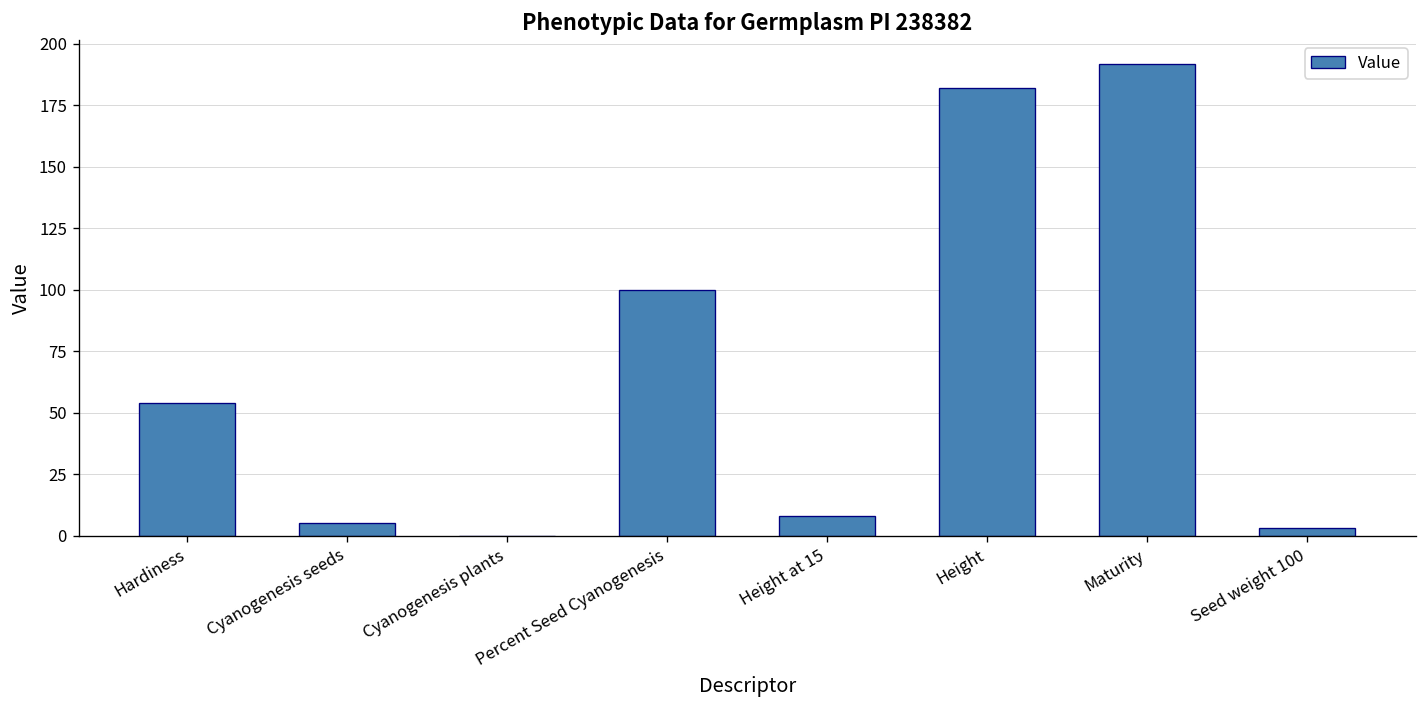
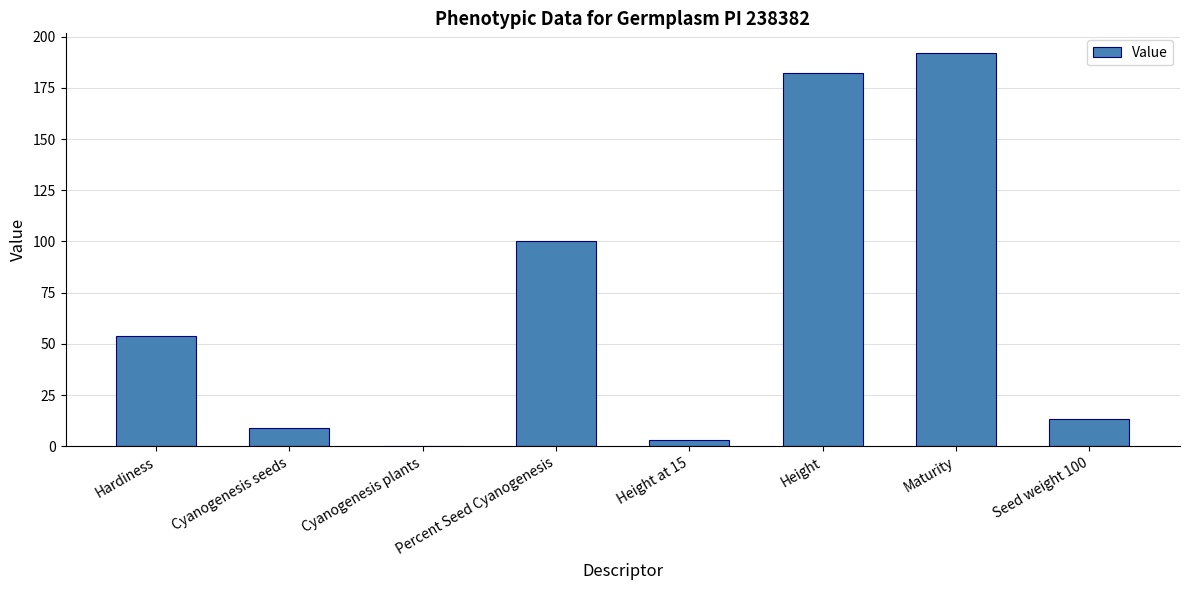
  {
    "Hardiness": 54,
-   "Cyanogenesis seeds": 5,
+   "Cyanogenesis seeds": 9,
    "Cyanogenesis plants": 0,
    "Percent Seed Cyanogenesis": 100,
-   "Height at 15": 8,
+   "Height at 15": 3,
    "Height": 182,
    "Maturity": 192,
-   "Seed weight 100": 3
+   "Seed weight 100": 13
  }
